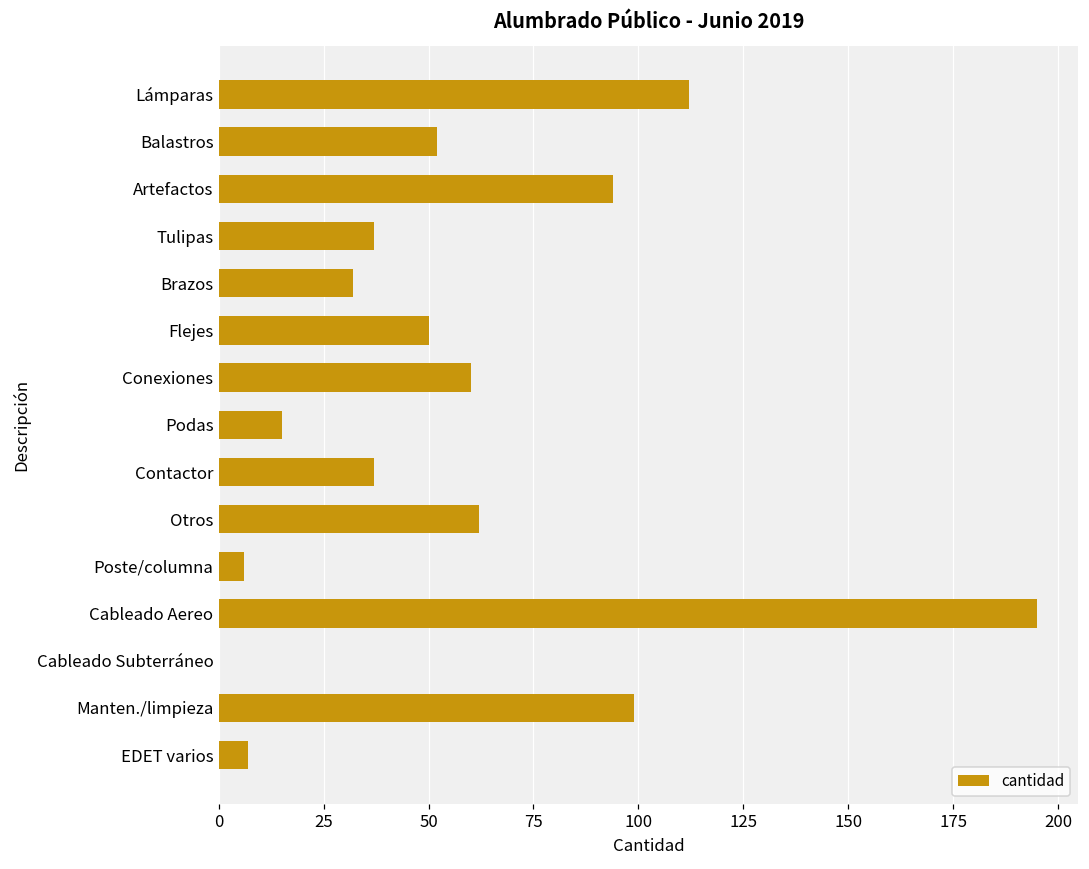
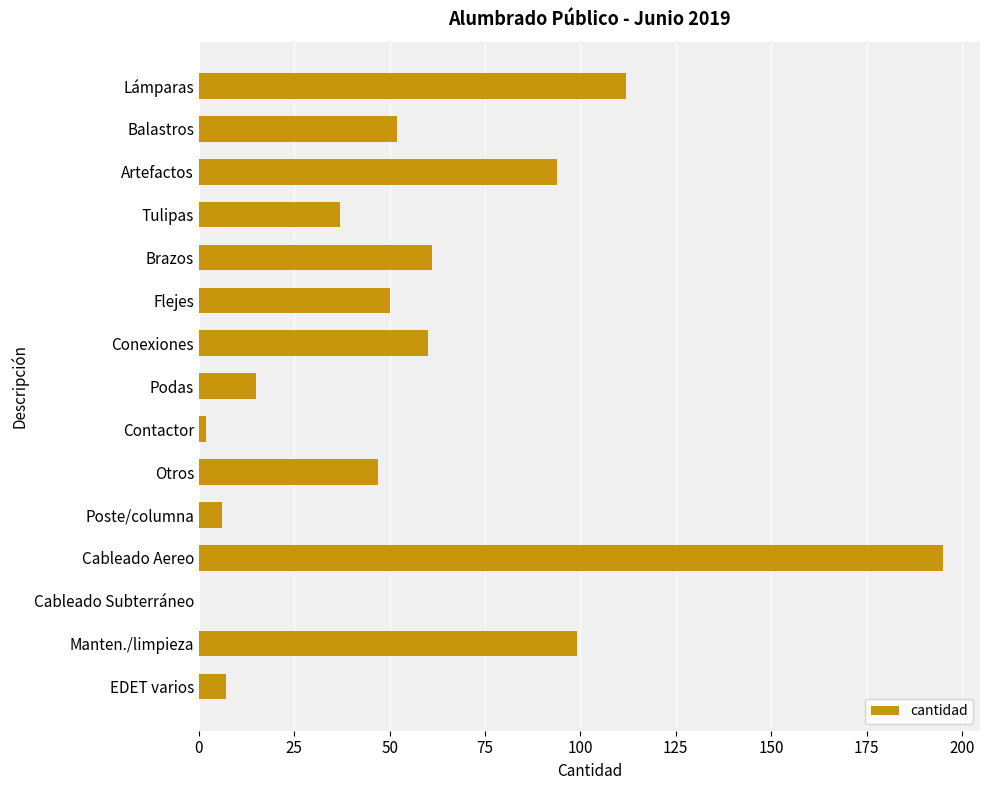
  {
    "Lámparas": 112,
    "Balastros": 52,
    "Artefactos": 94,
    "Tulipas": 37,
-   "Brazos": 32,
+   "Brazos": 61,
    "Flejes": 50,
    "Conexiones": 60,
    "Podas": 15,
-   "Contactor": 37,
-   "Otros": 62,
+   "Contactor": 2,
+   "Otros": 47,
    "Poste/columna": 6,
    "Cableado Aereo": 195,
    "Cableado Subterráneo": 0,
    "Manten./limpieza": 99,
    "EDET varios": 7
  }
